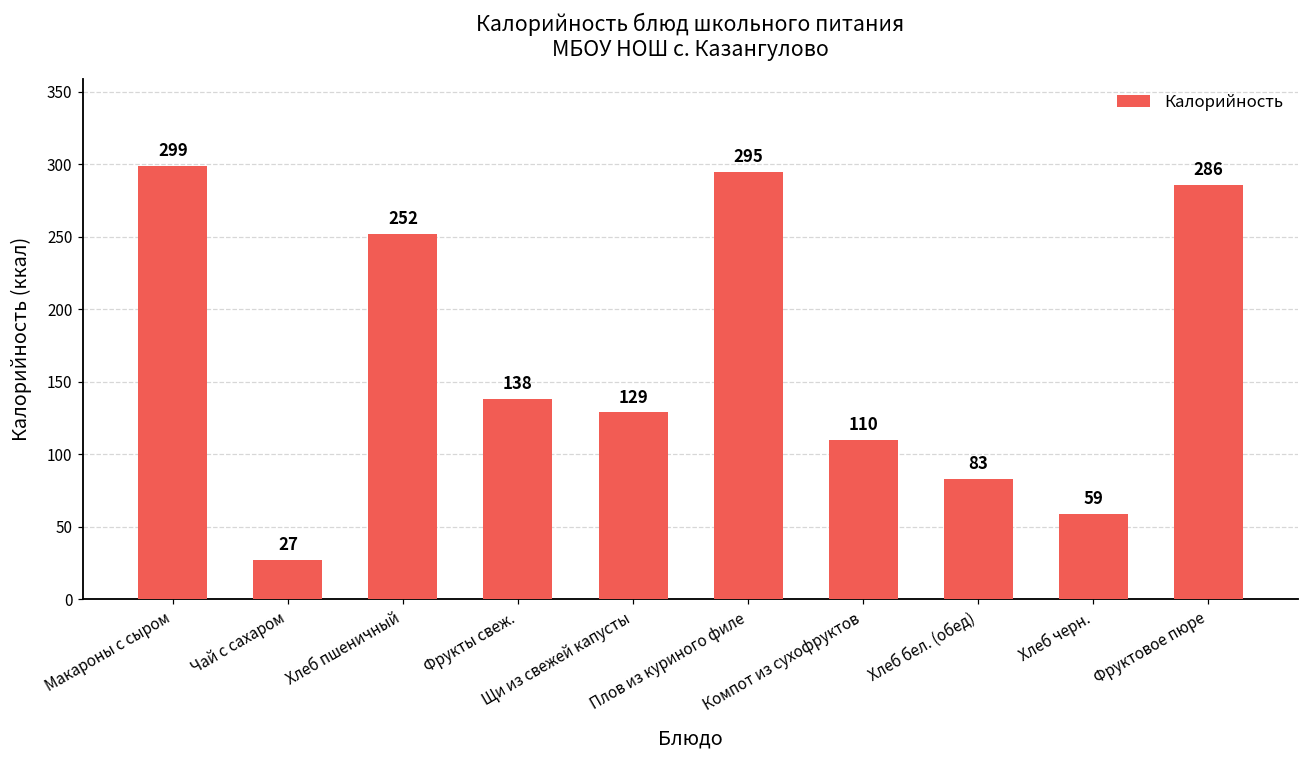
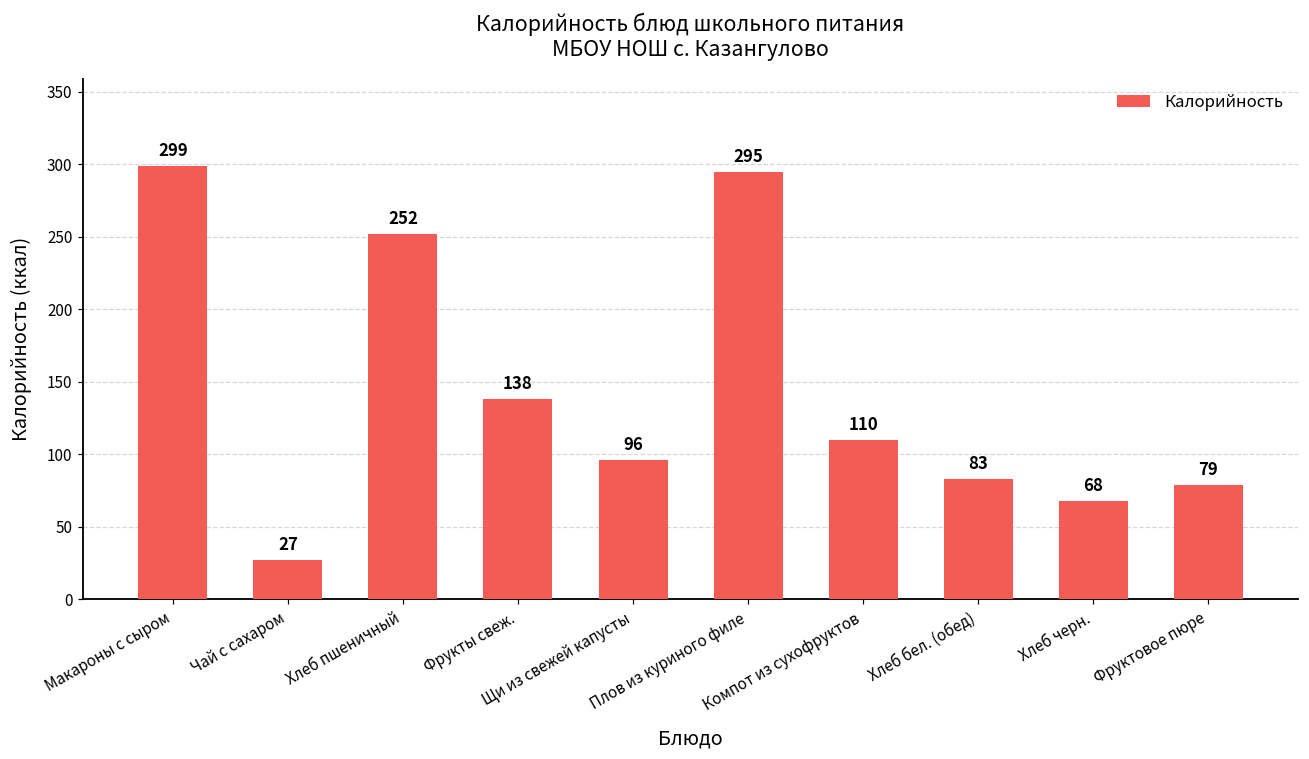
  {
    "Макароны с сыром": 299,
    "Чай с сахаром": 27,
    "Хлеб пшеничный": 252,
    "Фрукты свеж.": 138,
-   "Щи из свежей капусты": 129,
+   "Щи из свежей капусты": 96,
    "Плов из куриного филе": 295,
    "Компот из сухофруктов": 110,
    "Хлеб бел. (обед)": 83,
-   "Хлеб черн.": 59,
-   "Фруктовое пюре": 286
+   "Хлеб черн.": 68,
+   "Фруктовое пюре": 79
  }
